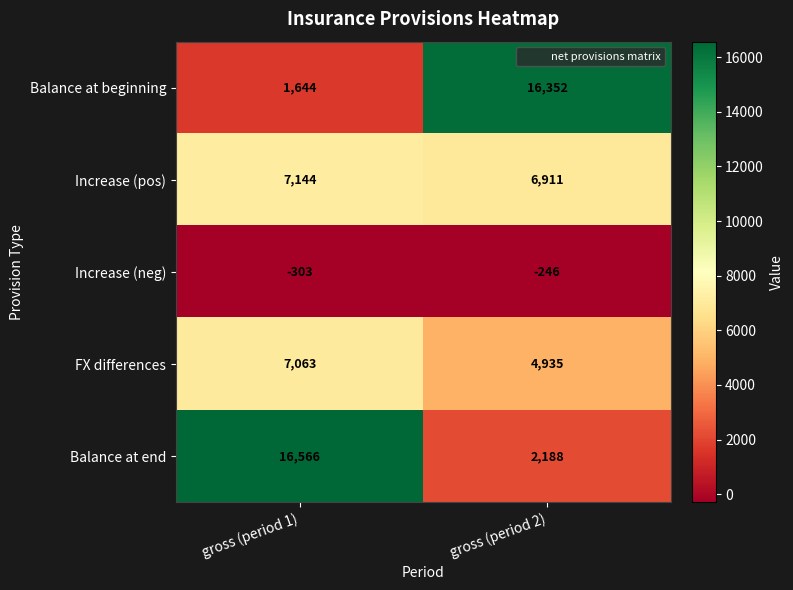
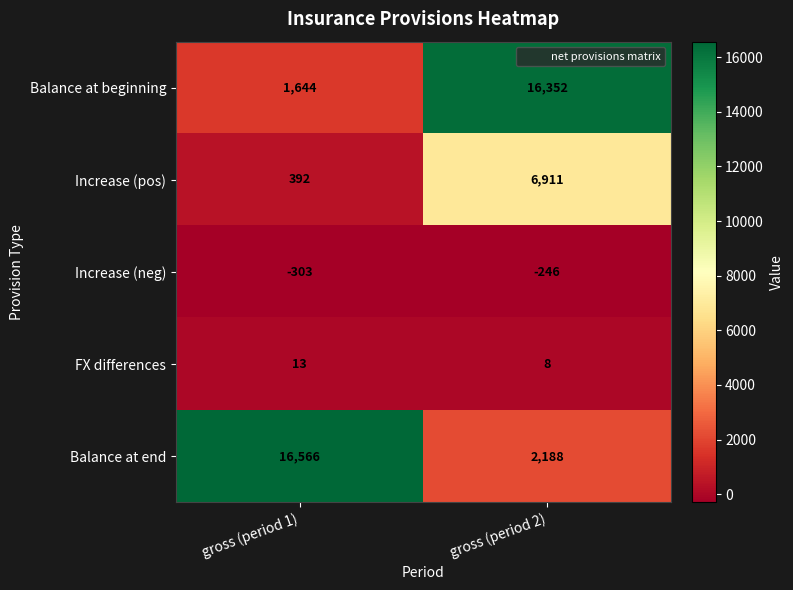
  {
    "Balance at beginning": {
      "gross (period 1)": "1,644",
      "gross (period 2)": "16,352"
    },
    "Increase (pos)": {
-     "gross (period 1)": "7,144",
+     "gross (period 1)": "392",
      "gross (period 2)": "6,911"
    },
    "Increase (neg)": {
      "gross (period 1)": "-303",
      "gross (period 2)": "-246"
    },
    "FX differences": {
-     "gross (period 1)": "7,063",
-     "gross (period 2)": "4,935"
+     "gross (period 1)": "13",
+     "gross (period 2)": "8"
    },
    "Balance at end": {
      "gross (period 1)": "16,566",
      "gross (period 2)": "2,188"
    }
  }
